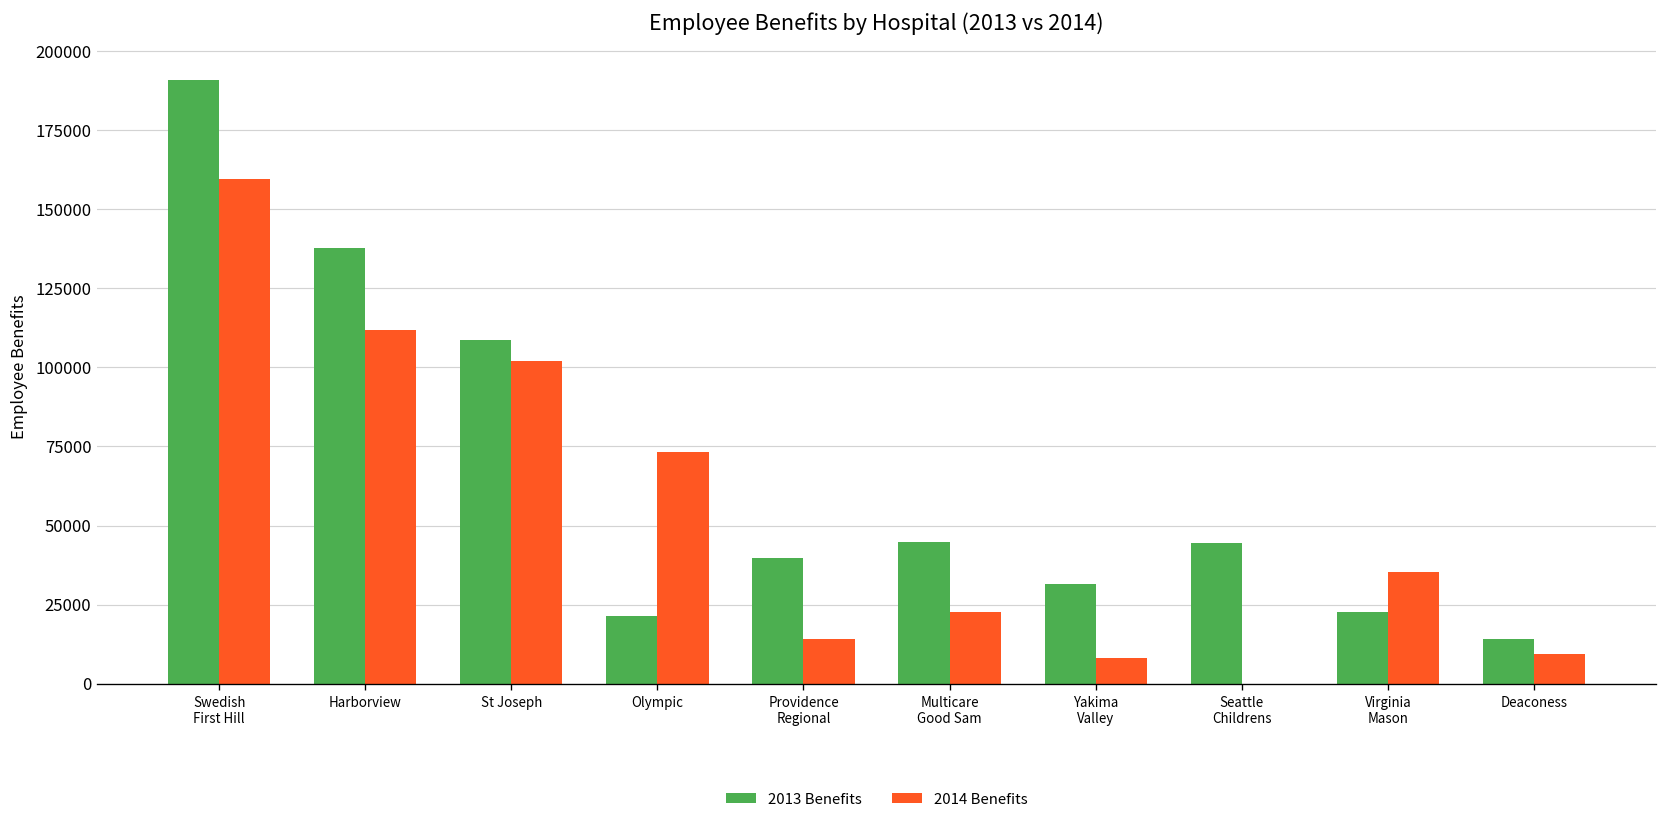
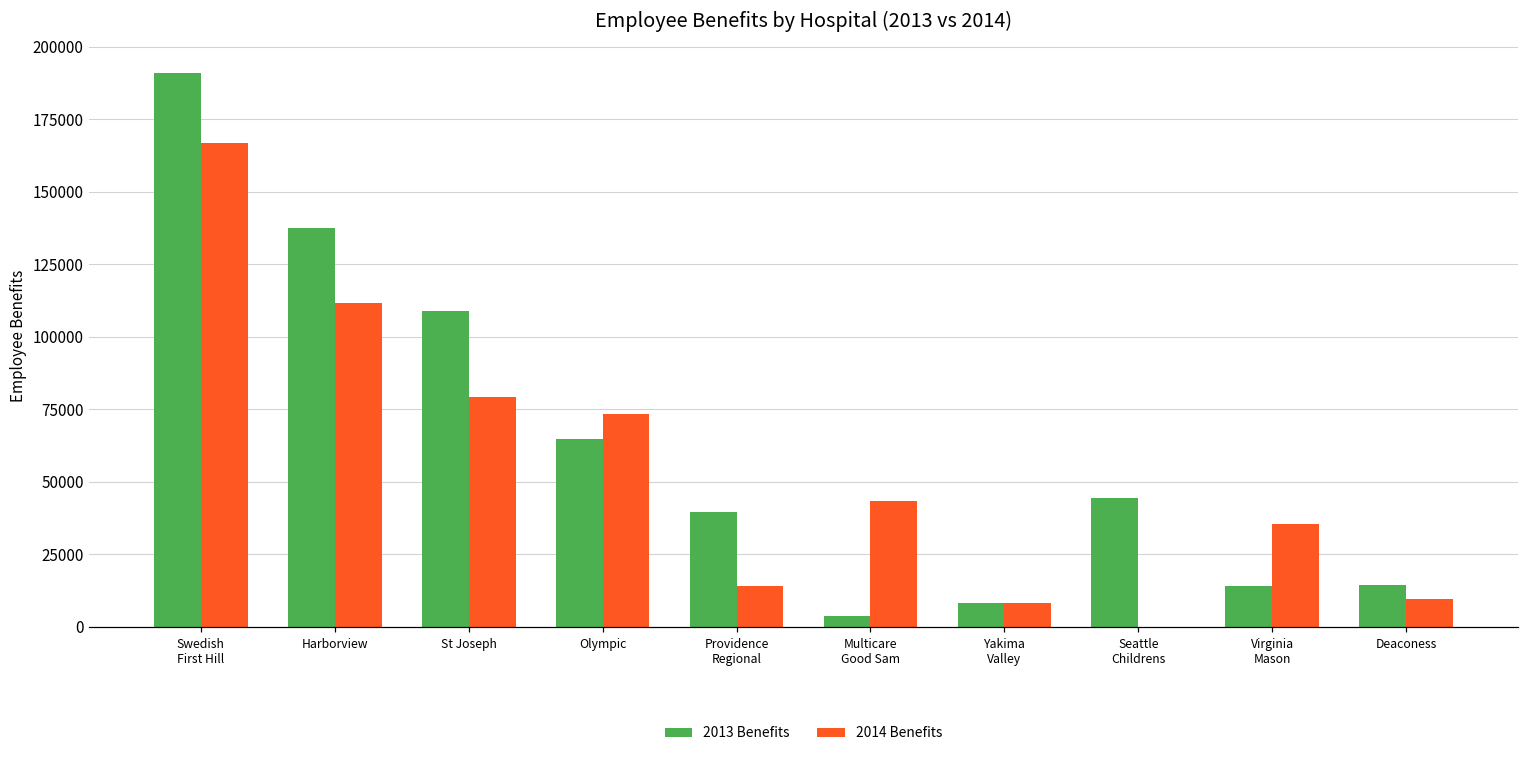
  {
    "2013 Benefits": {
      "Swedish First Hill": 191000,
      "Harborview": 138000,
      "St Joseph": 109000,
-     "Olympic": 21000,
+     "Olympic": 65000,
      "Providence Regional": 40000,
-     "Multicare Good Sam": 45000,
-     "Yakima Valley": 31000,
+     "Multicare Good Sam": 4000,
+     "Yakima Valley": 8000,
      "Seattle Childrens": 44000,
-     "Virginia Mason": 23000,
+     "Virginia Mason": 14000,
      "Deaconess": 14000
    },
    "2014 Benefits": {
-     "Swedish First Hill": 159000,
+     "Swedish First Hill": 167000,
      "Harborview": 112000,
-     "St Joseph": 102000,
+     "St Joseph": 79000,
      "Olympic": 73000,
      "Providence Regional": 14000,
-     "Multicare Good Sam": 23000,
+     "Multicare Good Sam": 43000,
      "Yakima Valley": 8000,
      "Seattle Childrens": 0,
      "Virginia Mason": 35000,
      "Deaconess": 9000
    }
  }
